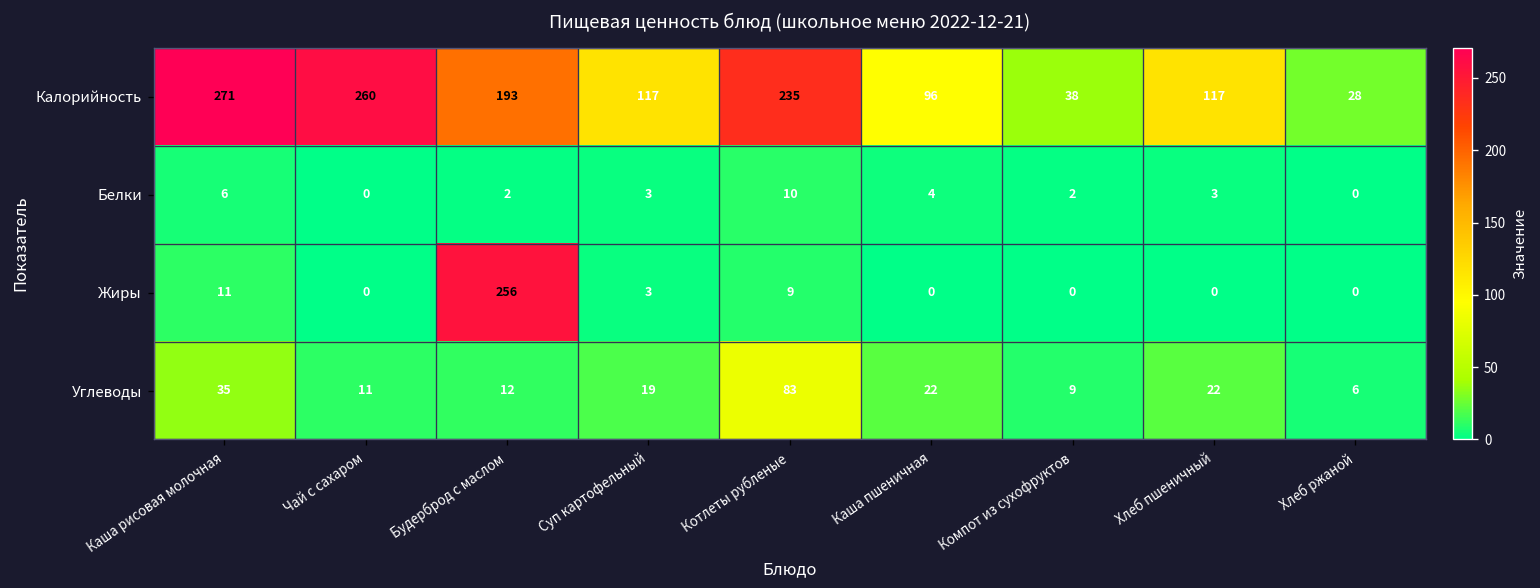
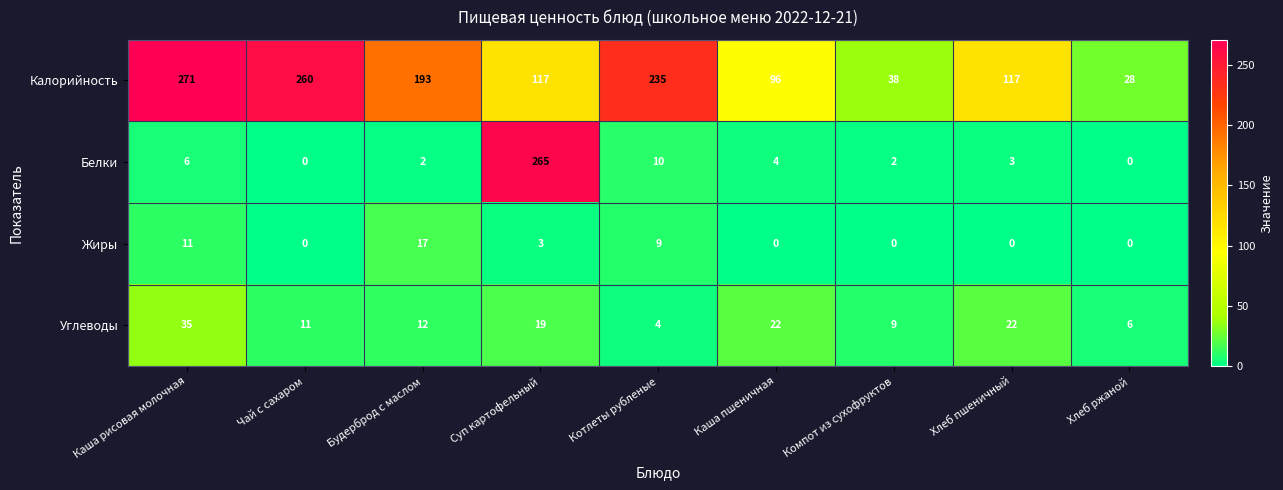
  {
    "Калорийность": {
      "Каша рисовая молочная": 271,
      "Чай с сахаром": 260,
      "Будерброд с маслом": 193,
      "Суп картофельный": 117,
      "Котлеты рубленые": 235,
      "Каша пшеничная": 96,
      "Компот из сухофруктов": 38,
      "Хлеб пшеничный": 117,
      "Хлеб ржаной": 28
    },
    "Белки": {
      "Каша рисовая молочная": 6,
      "Чай с сахаром": 0,
      "Будерброд с маслом": 2,
-     "Суп картофельный": 3,
+     "Суп картофельный": 265,
      "Котлеты рубленые": 10,
      "Каша пшеничная": 4,
      "Компот из сухофруктов": 2,
      "Хлеб пшеничный": 3,
      "Хлеб ржаной": 0
    },
    "Жиры": {
      "Каша рисовая молочная": 11,
      "Чай с сахаром": 0,
-     "Будерброд с маслом": 256,
+     "Будерброд с маслом": 17,
      "Суп картофельный": 3,
      "Котлеты рубленые": 9,
      "Каша пшеничная": 0,
      "Компот из сухофруктов": 0,
      "Хлеб пшеничный": 0,
      "Хлеб ржаной": 0
    },
    "Углеводы": {
      "Каша рисовая молочная": 35,
      "Чай с сахаром": 11,
      "Будерброд с маслом": 12,
      "Суп картофельный": 19,
-     "Котлеты рубленые": 83,
+     "Котлеты рубленые": 4,
      "Каша пшеничная": 22,
      "Компот из сухофруктов": 9,
      "Хлеб пшеничный": 22,
      "Хлеб ржаной": 6
    }
  }
